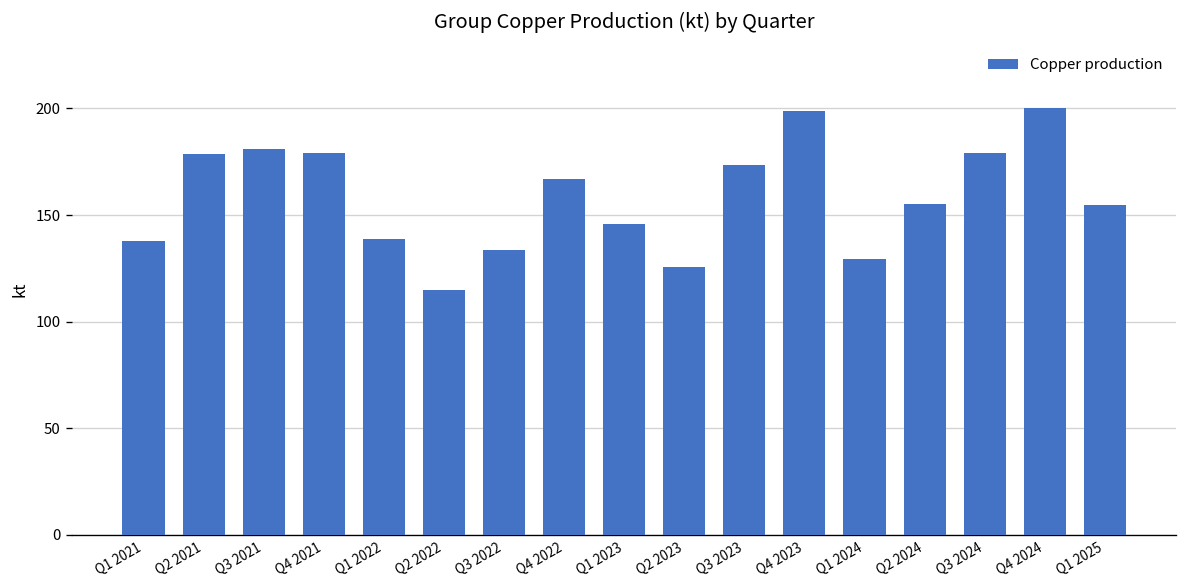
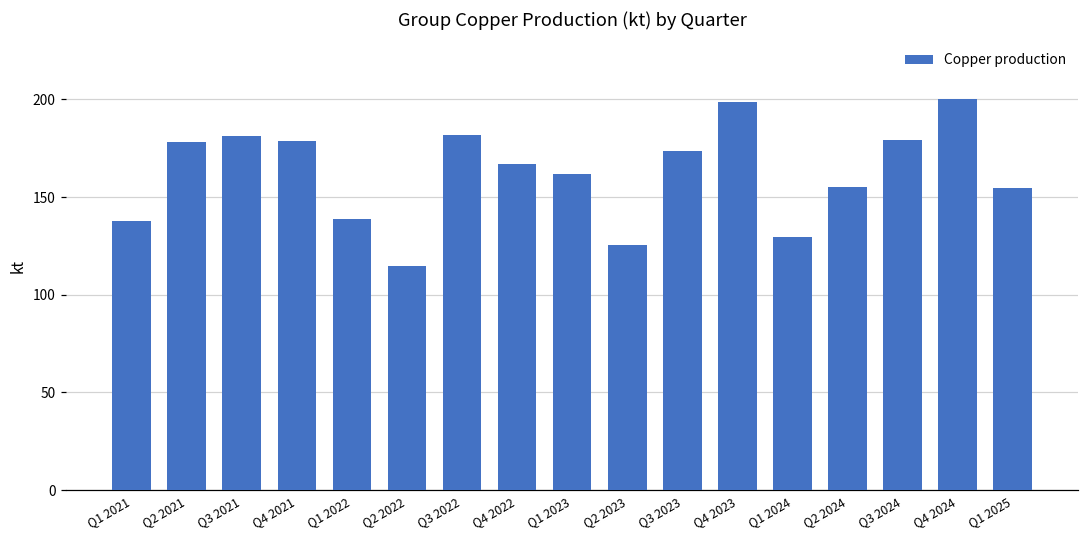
  {
    "Q1 2021": 138,
    "Q2 2021": 178,
    "Q3 2021": 181,
    "Q4 2021": 179,
    "Q1 2022": 139,
    "Q2 2022": 115,
-   "Q3 2022": 134,
+   "Q3 2022": 182,
    "Q4 2022": 167,
-   "Q1 2023": 146,
+   "Q1 2023": 162,
    "Q2 2023": 126,
    "Q3 2023": 174,
    "Q4 2023": 199,
    "Q1 2024": 129,
    "Q2 2024": 155,
    "Q3 2024": 179,
    "Q4 2024": 200,
    "Q1 2025": 155
  }
